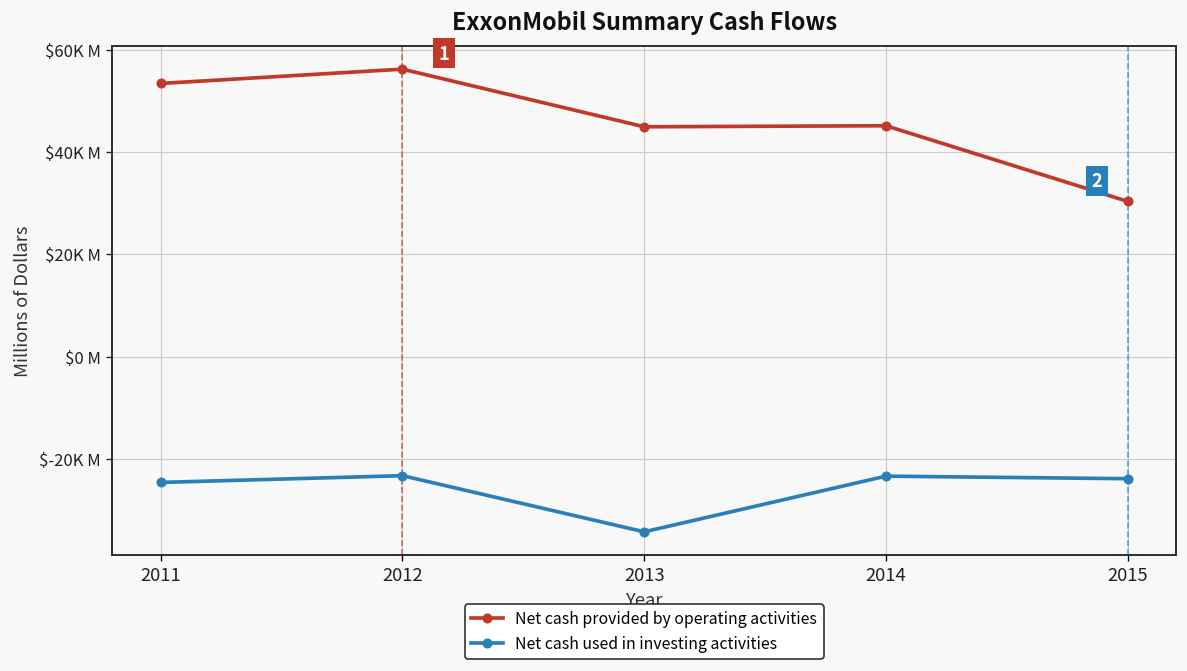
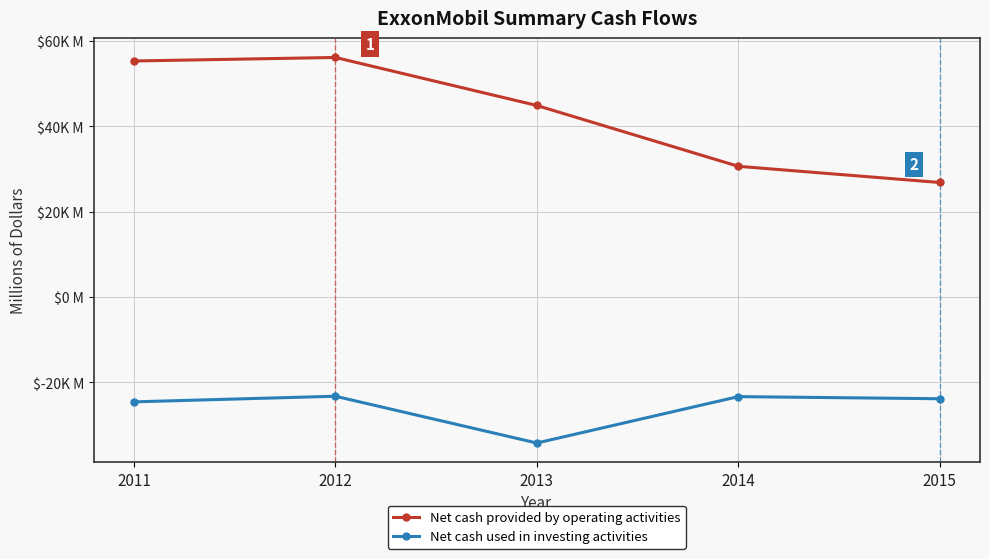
  {
    "Net cash provided by operating activities": {
-     "2011": "$53K M",
+     "2011": "$55K M",
      "2012": "$56K M",
      "2013": "$45K M",
-     "2014": "$45K M",
-     "2015": "$30K M"
+     "2014": "$31K M",
+     "2015": "$27K M"
    },
    "Net cash used in investing activities": {
      "2011": "$-25K M",
      "2012": "$-23K M",
      "2013": "$-34K M",
      "2014": "$-23K M",
      "2015": "$-24K M"
    }
  }
